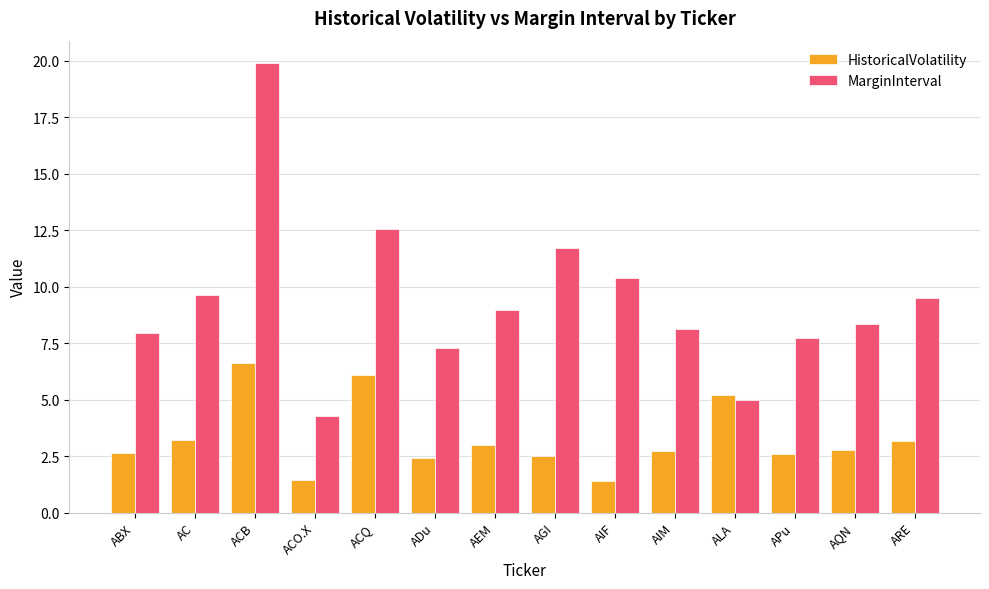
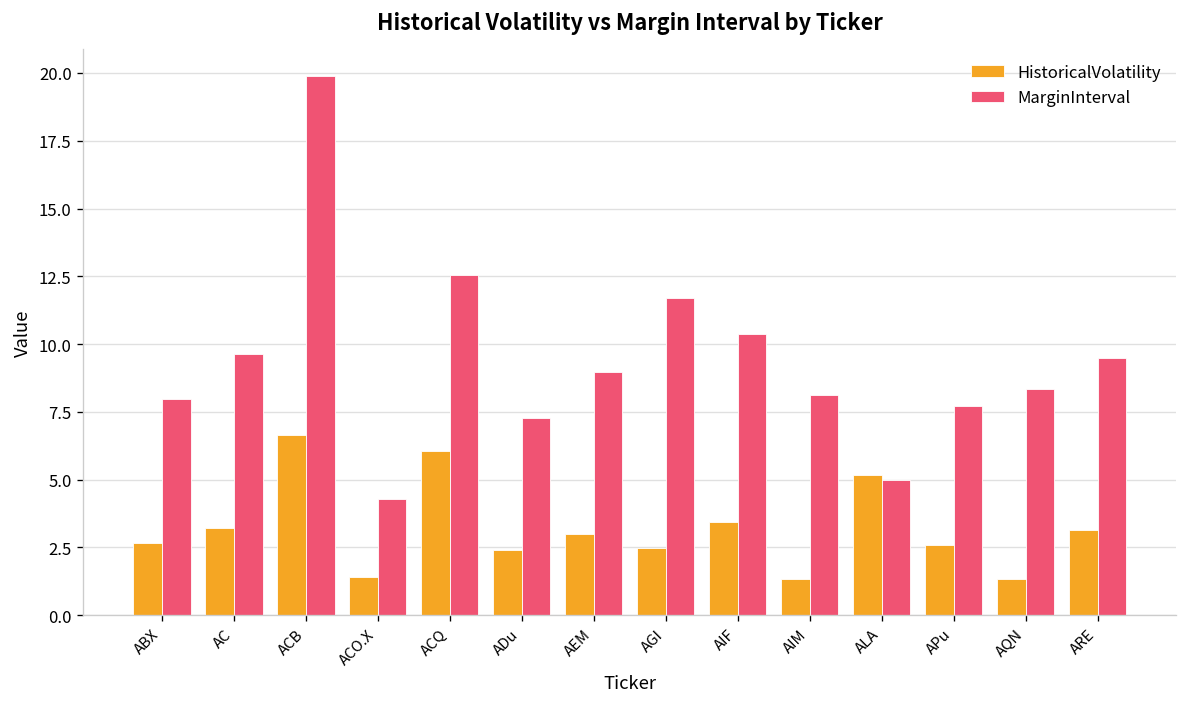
  {
    "HistoricalVolatility": {
      "ABX": 2.7,
      "AC": 3.2,
      "ACB": 6.6,
      "ACO.X": 1.4,
      "ACQ": 6.1,
      "ADu": 2.4,
      "AEM": 3.0,
      "AGI": 2.5,
-     "AIF": 1.4,
-     "AIM": 2.7,
+     "AIF": 3.5,
+     "AIM": 1.3,
      "ALA": 5.2,
      "APu": 2.6,
-     "AQN": 2.8,
+     "AQN": 1.3,
      "ARE": 3.2
    },
    "MarginInterval": {
      "ABX": 8.0,
      "AC": 9.6,
      "ACB": 19.9,
      "ACO.X": 4.3,
      "ACQ": 12.5,
      "ADu": 7.3,
      "AEM": 9.0,
      "AGI": 11.7,
      "AIF": 10.4,
      "AIM": 8.1,
      "ALA": 5.0,
      "APu": 7.7,
      "AQN": 8.3,
      "ARE": 9.5
    }
  }
